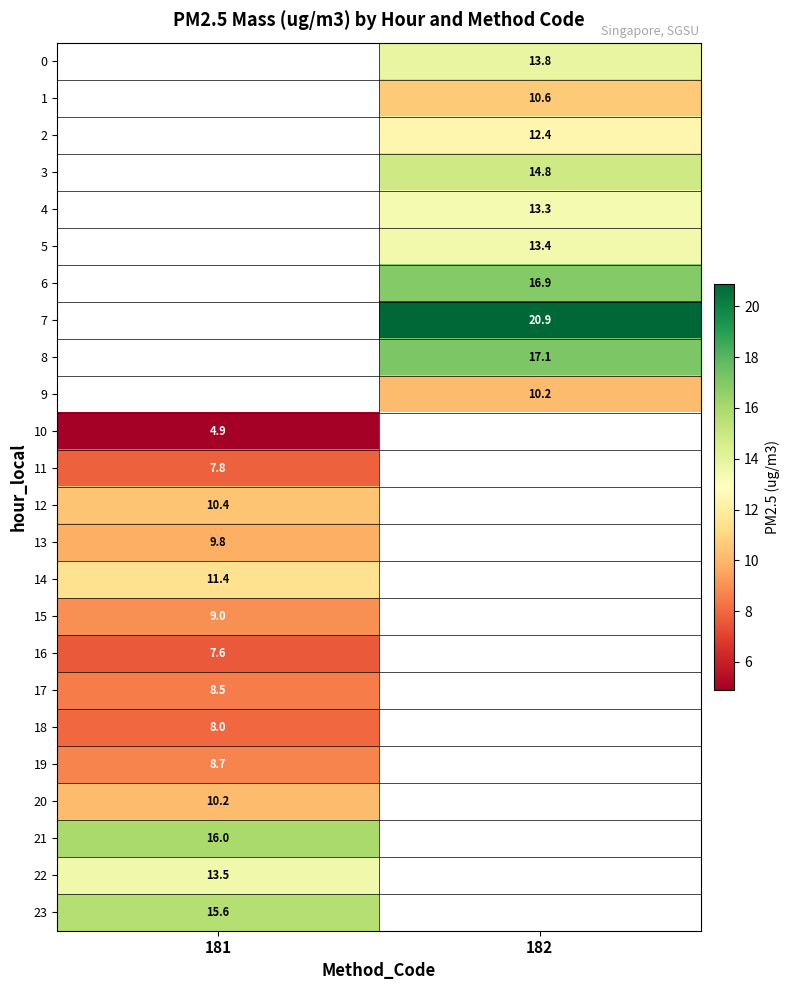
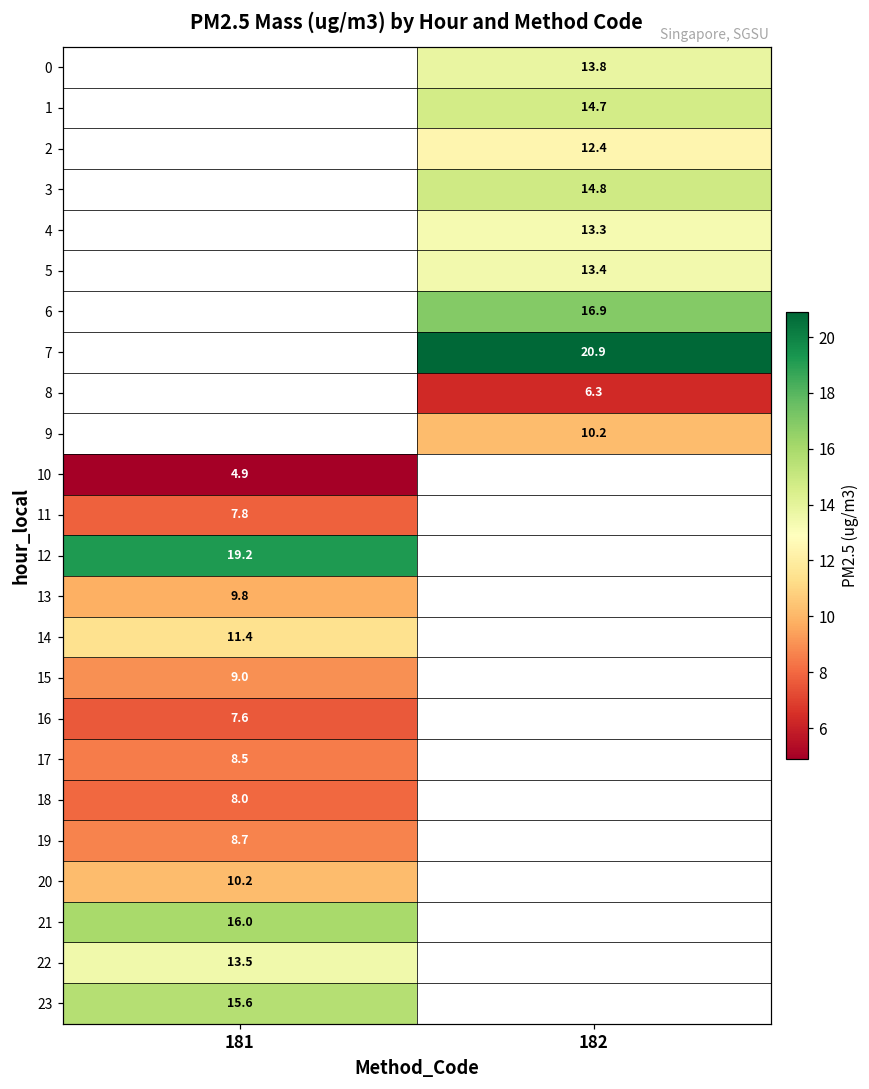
  {
    "0": {
      "182": 13.8
    },
    "1": {
-     "182": 10.6
+     "182": 14.7
    },
    "2": {
      "182": 12.4
    },
    "3": {
      "182": 14.8
    },
    "4": {
      "182": 13.3
    },
    "5": {
      "182": 13.4
    },
    "6": {
      "182": 16.9
    },
    "7": {
      "182": 20.9
    },
    "8": {
-     "182": 17.1
+     "182": 6.3
    },
    "9": {
      "182": 10.2
    },
    "10": {
      "181": 4.9
    },
    "11": {
      "181": 7.8
    },
    "12": {
-     "181": 10.4
+     "181": 19.2
    },
    "13": {
      "181": 9.8
    },
    "14": {
      "181": 11.4
    },
    "15": {
      "181": 9.0
    },
    "16": {
      "181": 7.6
    },
    "17": {
      "181": 8.5
    },
    "18": {
      "181": 8.0
    },
    "19": {
      "181": 8.7
    },
    "20": {
      "181": 10.2
    },
    "21": {
      "181": 16.0
    },
    "22": {
      "181": 13.5
    },
    "23": {
      "181": 15.6
    }
  }
